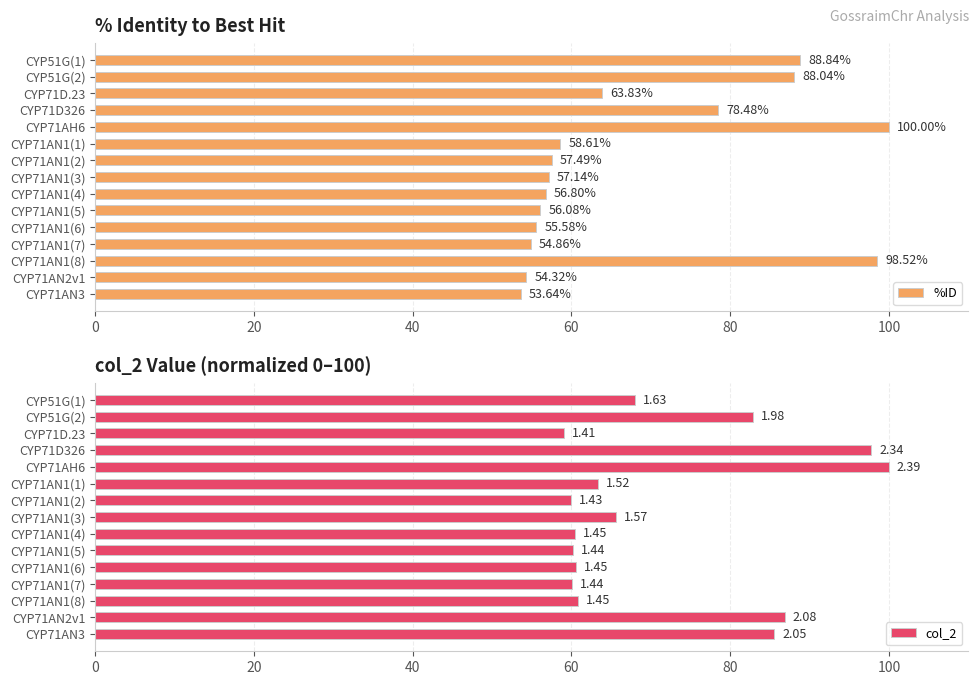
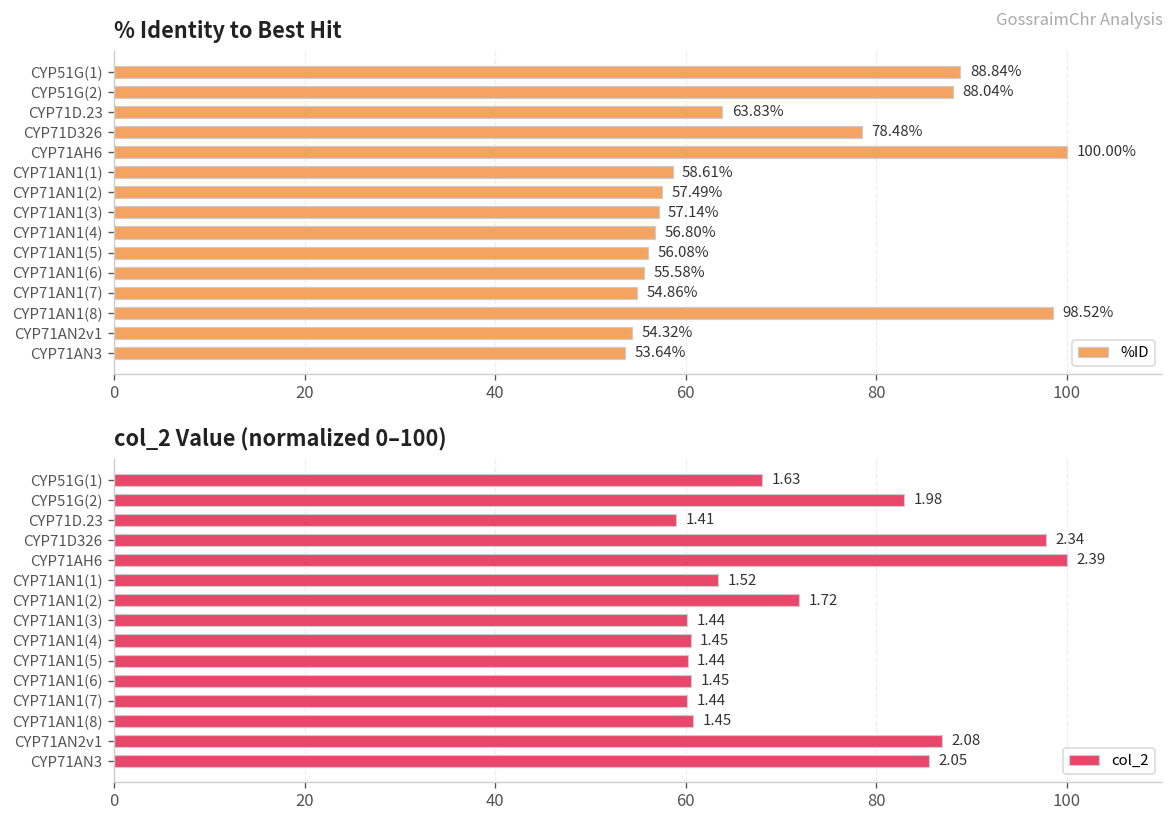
  {
    "% Identity to Best Hit": {
      "CYP51G(1)": "88.84%",
      "CYP51G(2)": "88.04%",
      "CYP71D.23": "63.83%",
      "CYP71D326": "78.48%",
      "CYP71AH6": "100.00%",
      "CYP71AN1(1)": "58.61%",
      "CYP71AN1(2)": "57.49%",
      "CYP71AN1(3)": "57.14%",
      "CYP71AN1(4)": "56.80%",
      "CYP71AN1(5)": "56.08%",
      "CYP71AN1(6)": "55.58%",
      "CYP71AN1(7)": "54.86%",
      "CYP71AN1(8)": "98.52%",
      "CYP71AN2v1": "54.32%",
      "CYP71AN3": "53.64%"
    },
    "col_2 Value (normalized 0–100)": {
-     "CYP71AN1(2)": "1.43",
-     "CYP71AN1(3)": "1.57"
+     "CYP71AN1(2)": "1.72",
+     "CYP71AN1(3)": "1.44"
    }
  }
